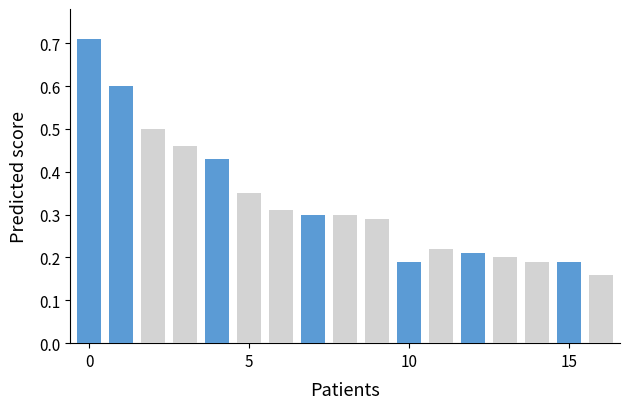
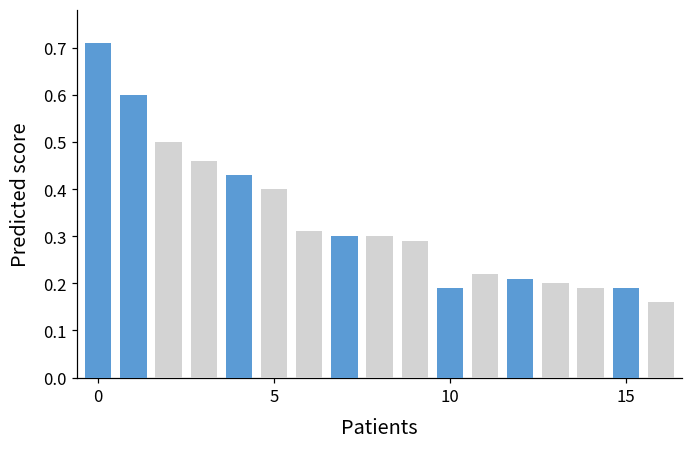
  {
    "0": 0.71,
-   "5": 0.35,
+   "5": 0.40,
    "10": 0.19,
    "15": 0.19
  }
